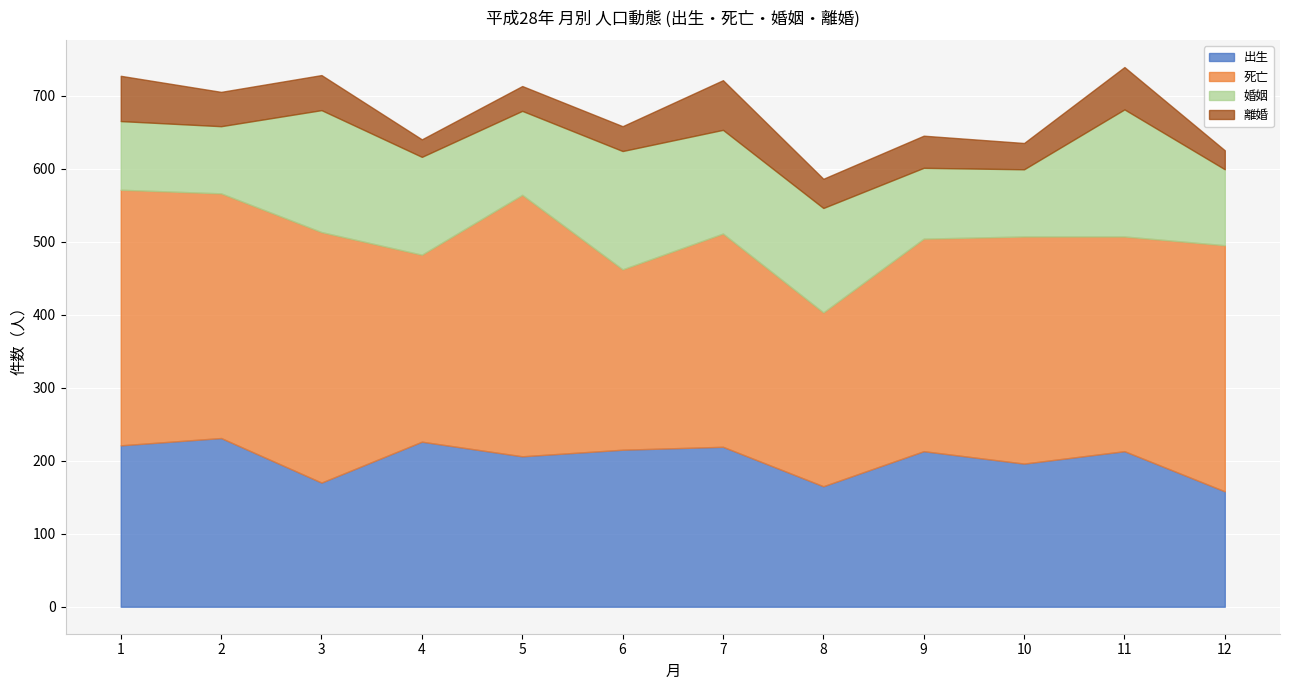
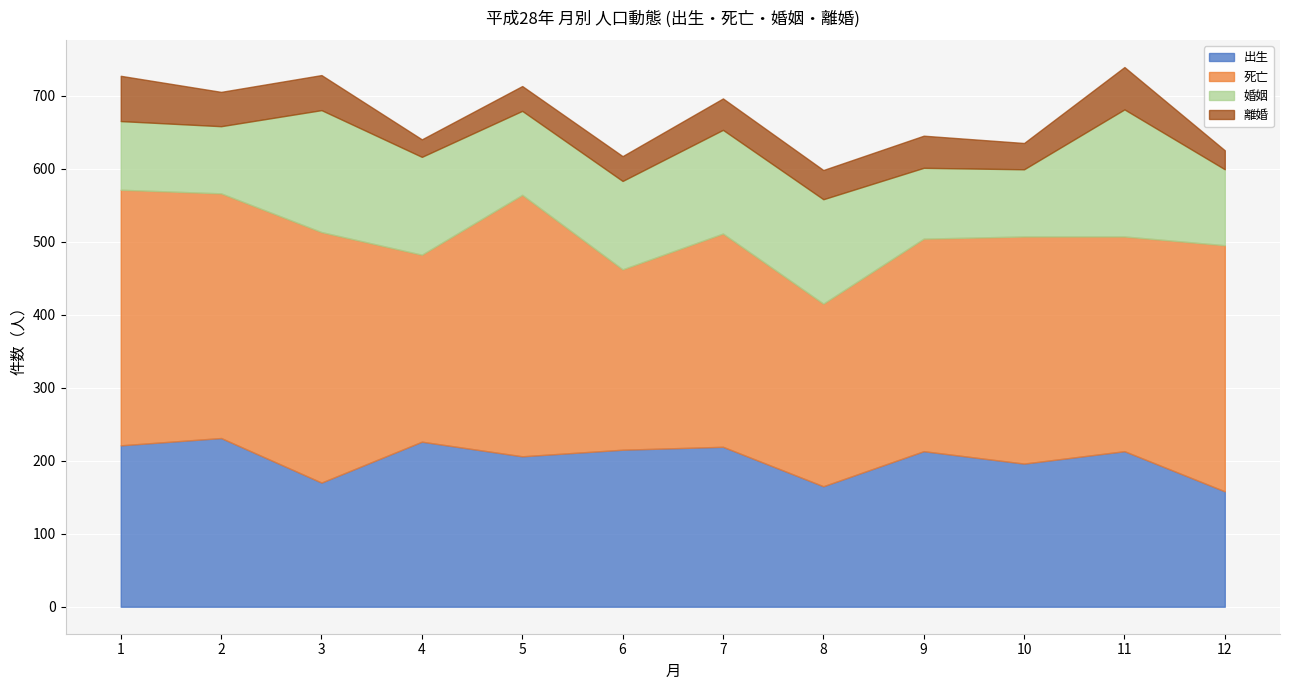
  {
    "出生": {
      "1": 220,
      "2": 230,
      "3": 170,
      "4": 230,
      "5": 210,
      "6": 220,
      "7": 220,
      "8": 170,
      "9": 210,
      "10": 200,
      "11": 210,
      "12": 160
    },
    "死亡": {
      "1": 350,
      "2": 340,
      "3": 340,
      "4": 260,
      "5": 360,
      "6": 250,
      "7": 290,
-     "8": 240,
+     "8": 250,
      "9": 290,
      "10": 310,
      "11": 290,
      "12": 340
    },
    "婚姻": {
      "1": 90,
      "2": 90,
      "3": 170,
      "4": 130,
      "5": 120,
-     "6": 160,
+     "6": 120,
      "7": 140,
      "8": 140,
      "9": 100,
      "10": 90,
      "11": 170,
      "12": 100
    },
    "離婚": {
      "1": 60,
      "2": 50,
      "3": 50,
      "4": 20,
      "5": 30,
      "6": 30,
-     "7": 70,
+     "7": 40,
      "8": 40,
      "9": 40,
      "10": 40,
      "11": 60,
      "12": 30
    }
  }
